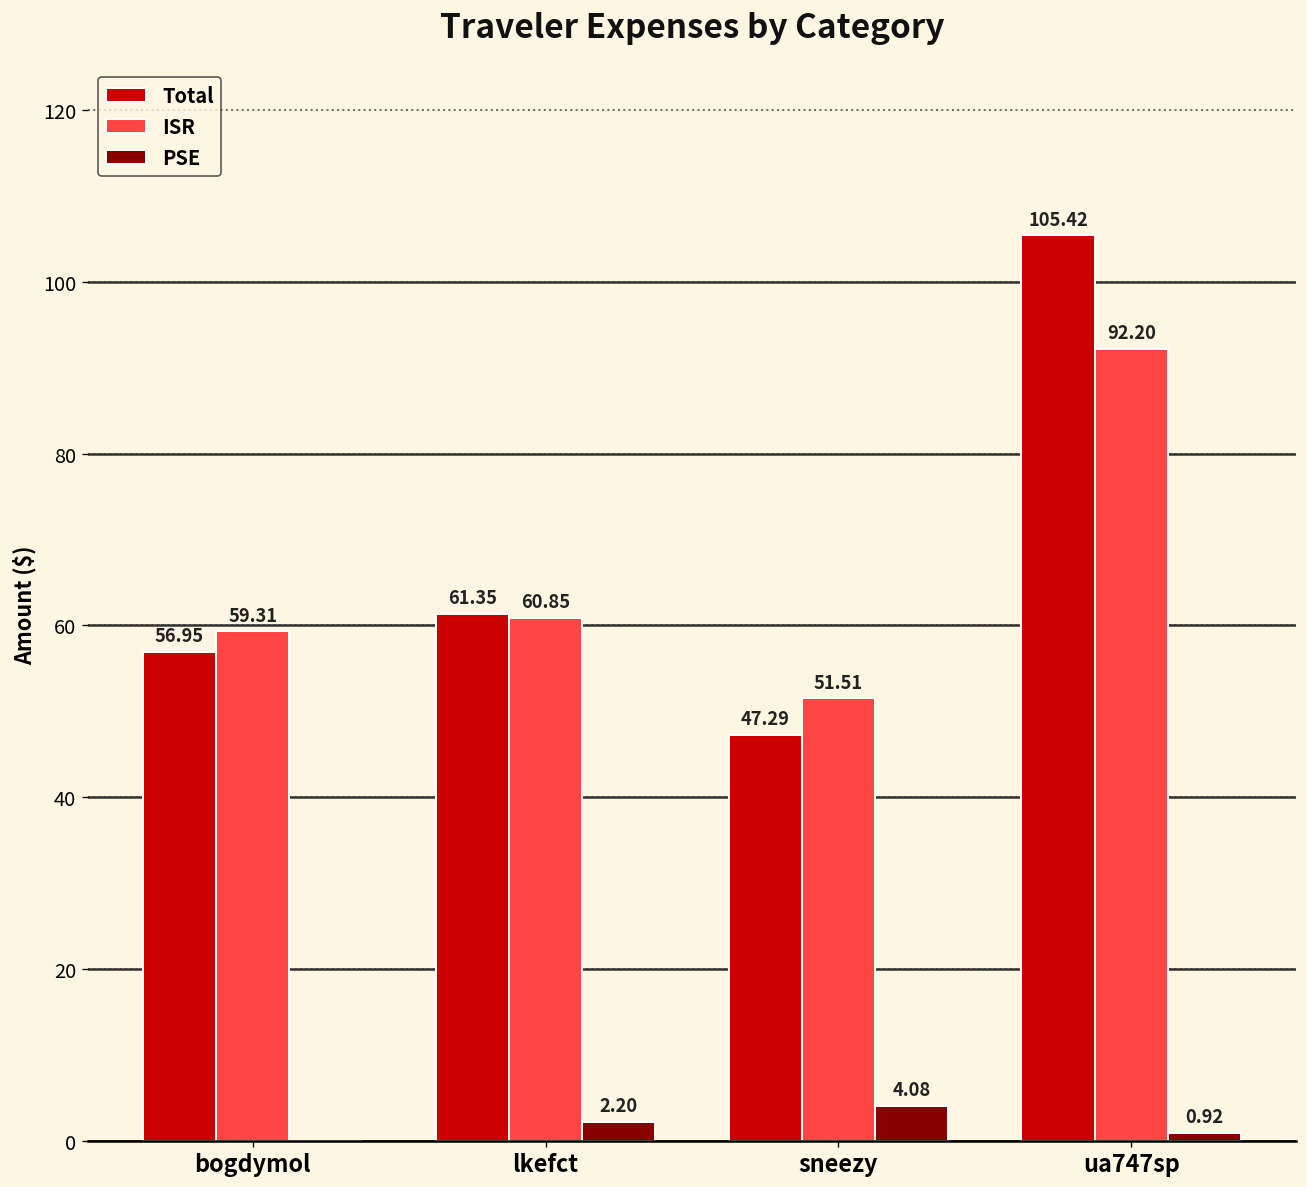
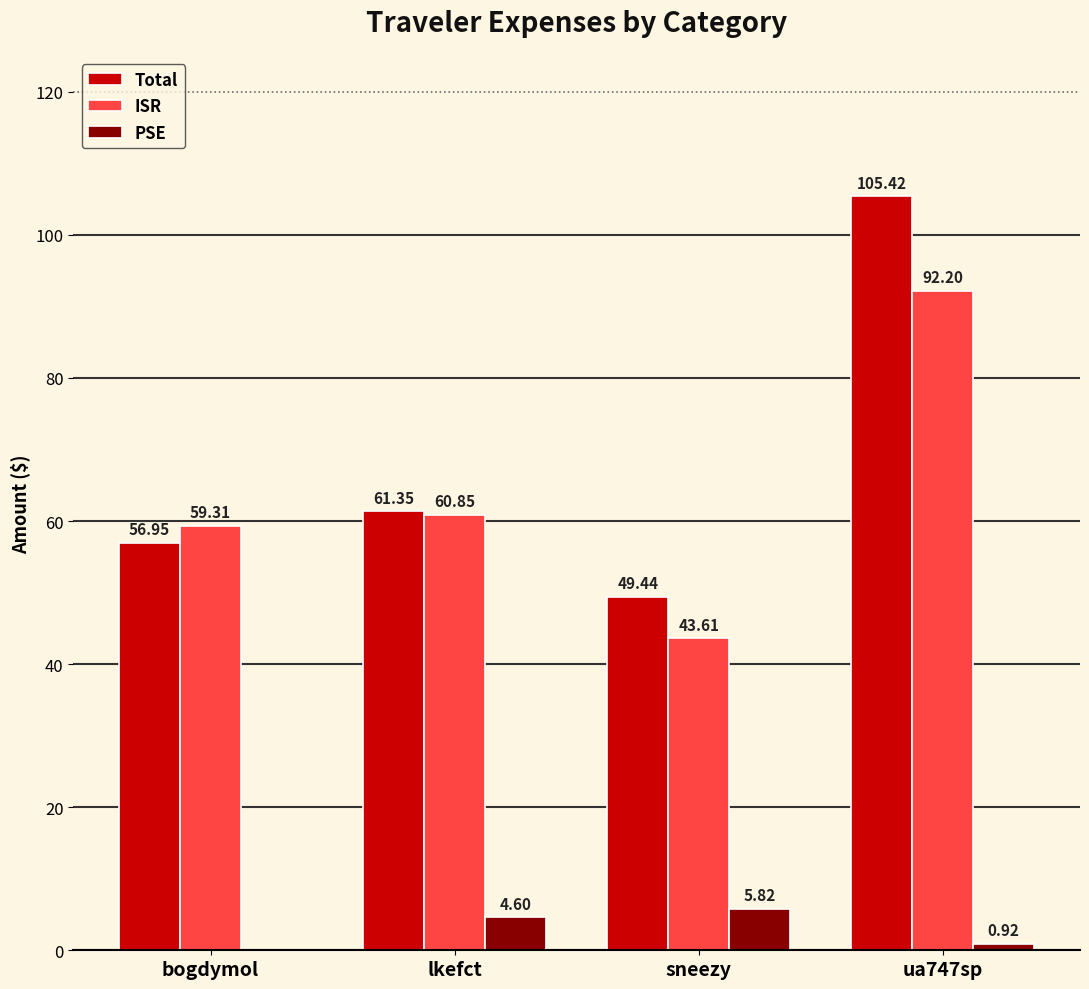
  {
    "Total": {
      "bogdymol": 56.95,
      "lkefct": 61.35,
-     "sneezy": 47.29,
+     "sneezy": 49.44,
      "ua747sp": 105.42
    },
    "ISR": {
      "bogdymol": 59.31,
      "lkefct": 60.85,
-     "sneezy": 51.51,
+     "sneezy": 43.61,
      "ua747sp": 92.20
    },
    "PSE": {
-     "lkefct": 2.20,
-     "sneezy": 4.08,
+     "lkefct": 4.60,
+     "sneezy": 5.82,
      "ua747sp": 0.92
    }
  }
